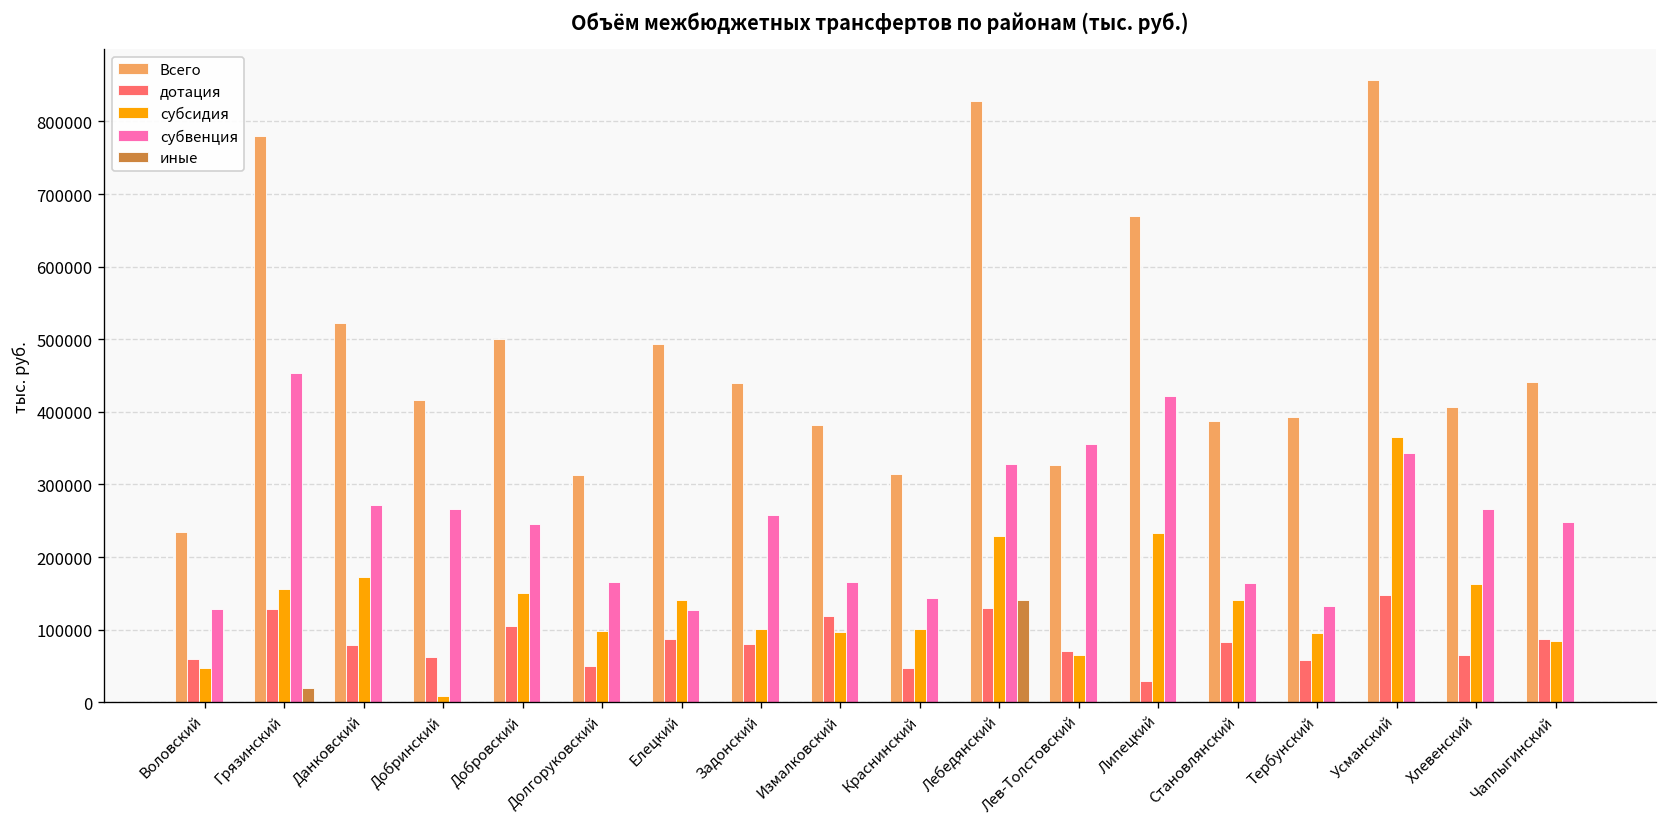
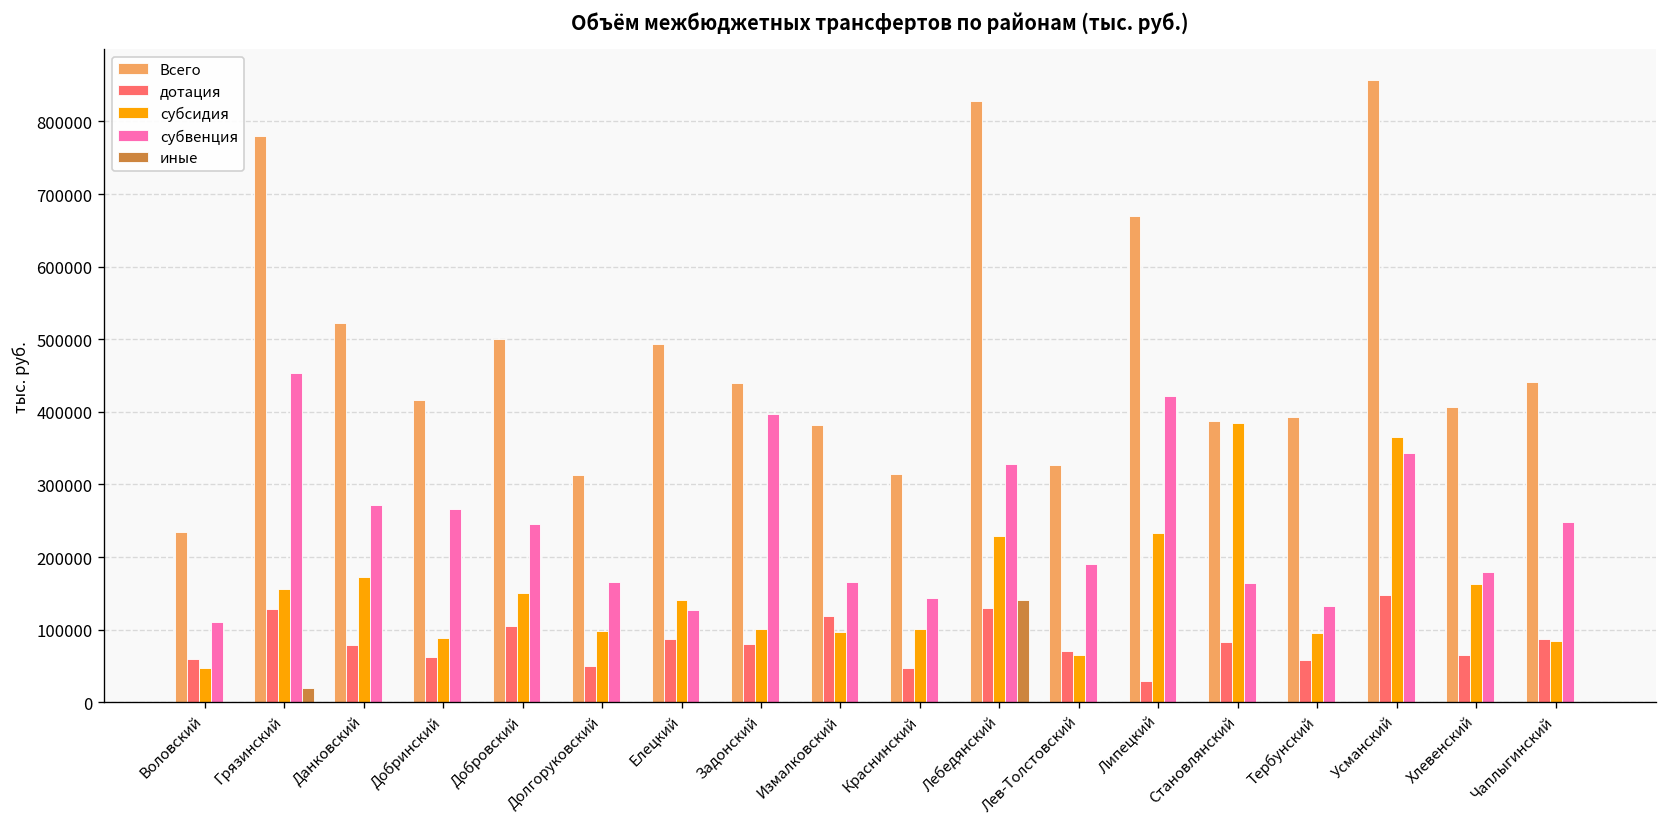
  {
    "субсидия": {
      "Воловский": 50000,
      "Грязинский": 160000,
      "Данковский": 170000,
-     "Добринский": 10000,
+     "Добринский": 90000,
      "Добровский": 150000,
      "Долгоруковский": 100000,
      "Елецкий": 140000,
      "Задонский": 100000,
      "Измалковский": 100000,
      "Краснинский": 100000,
      "Лебедянский": 230000,
      "Лев-Толстовский": 70000,
      "Липецкий": 230000,
-     "Становлянский": 140000,
+     "Становлянский": 380000,
      "Тербунский": 100000,
      "Усманский": 370000,
      "Хлевенский": 160000,
      "Чаплыгинский": 80000
    },
    "субвенция": {
-     "Воловский": 130000,
+     "Воловский": 110000,
      "Грязинский": 450000,
      "Данковский": 270000,
      "Добринский": 270000,
      "Добровский": 250000,
      "Долгоруковский": 170000,
      "Елецкий": 130000,
-     "Задонский": 260000,
+     "Задонский": 400000,
      "Измалковский": 170000,
      "Краснинский": 140000,
      "Лебедянский": 330000,
-     "Лев-Толстовский": 360000,
+     "Лев-Толстовский": 190000,
      "Липецкий": 420000,
      "Становлянский": 160000,
      "Тербунский": 130000,
      "Усманский": 340000,
-     "Хлевенский": 270000,
+     "Хлевенский": 180000,
      "Чаплыгинский": 250000
    }
  }
